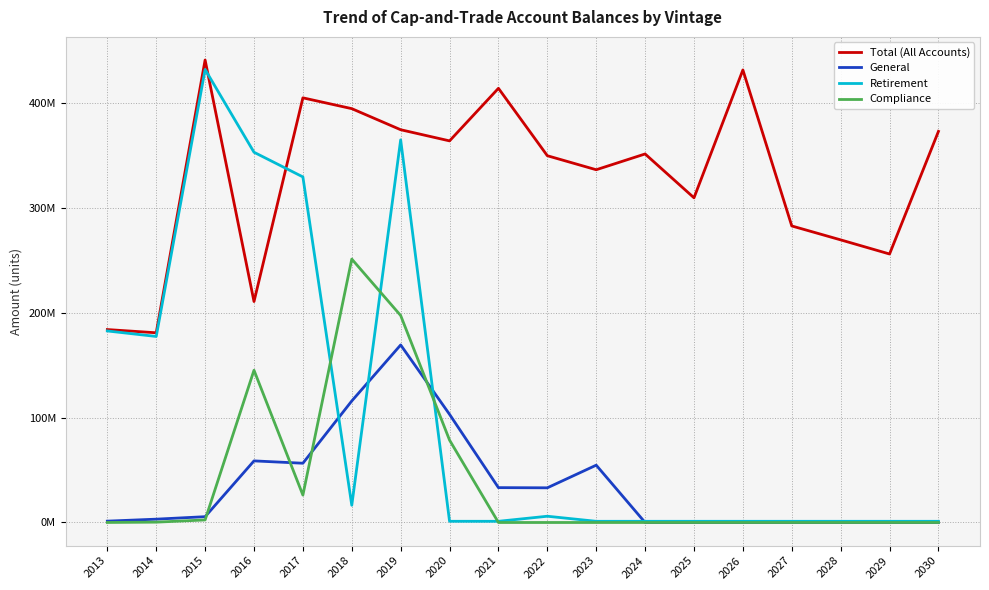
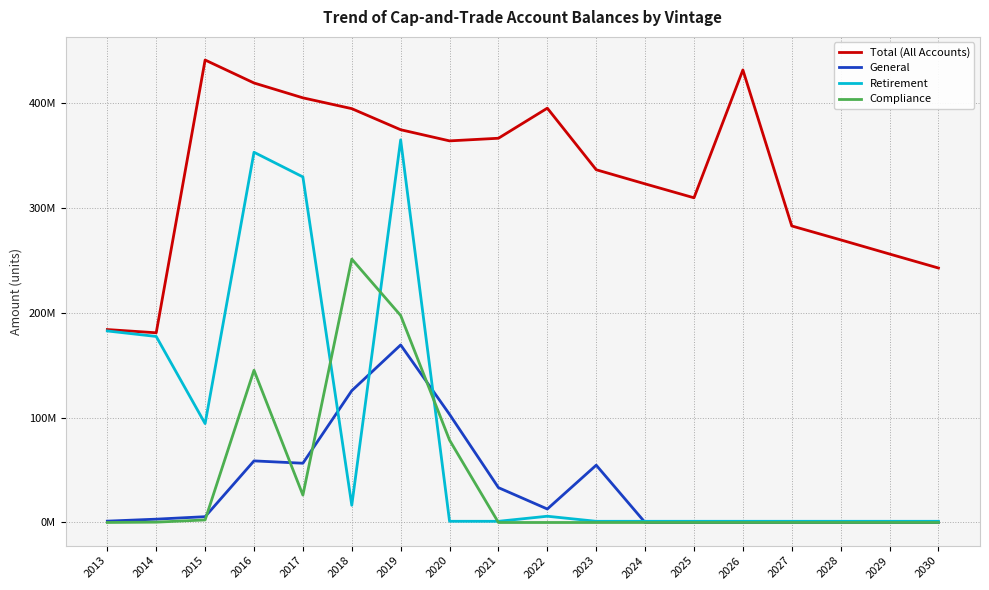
  {
    "Total (All Accounts)": {
      "2014": 181000000,
      "2015": 441000000,
-     "2016": 211000000,
+     "2016": 419000000,
      "2017": 405000000,
      "2018": 395000000,
      "2019": 375000000,
      "2020": 364000000,
-     "2021": 414000000,
-     "2022": 350000000,
+     "2021": 367000000,
+     "2022": 395000000,
      "2023": 337000000,
-     "2024": 352000000,
+     "2024": 323000000,
      "2025": 310000000,
      "2026": 432000000,
      "2027": 283000000,
      "2028": 270000000,
      "2029": 256000000,
-     "2030": 373000000
+     "2030": 243000000
    },
    "General": {
      "2014": 3000000,
      "2015": 6000000,
      "2016": 59000000,
      "2017": 57000000,
-     "2018": 116000000,
+     "2018": 126000000,
      "2019": 169000000,
      "2020": 103000000,
      "2021": 33000000,
-     "2022": 33000000,
+     "2022": 13000000,
      "2023": 55000000
    },
    "Retirement": {
      "2014": 178000000,
-     "2015": 432000000,
+     "2015": 94000000,
      "2016": 353000000,
      "2017": 330000000,
      "2018": 16000000,
      "2019": 365000000,
      "2020": 1000000,
      "2022": 6000000
    },
    "Compliance": {
      "2014": 0,
      "2015": 2000000,
      "2016": 145000000,
      "2017": 26000000,
      "2018": 251000000,
      "2019": 198000000,
      "2020": 79000000,
      "2022": 0
    }
  }
